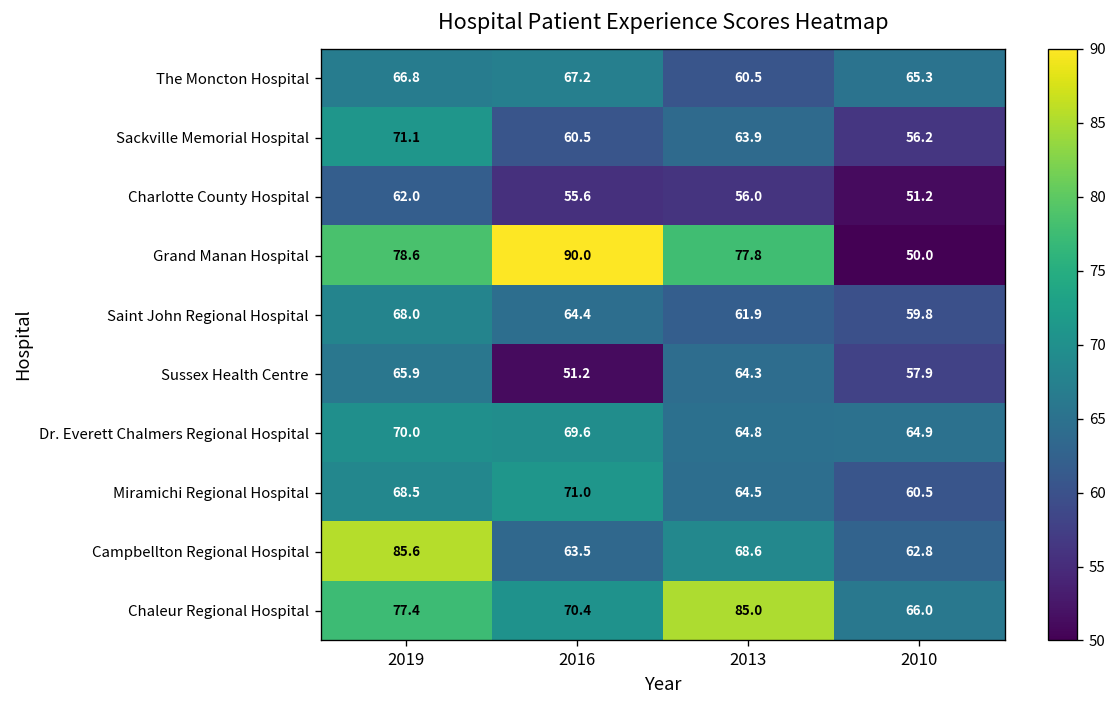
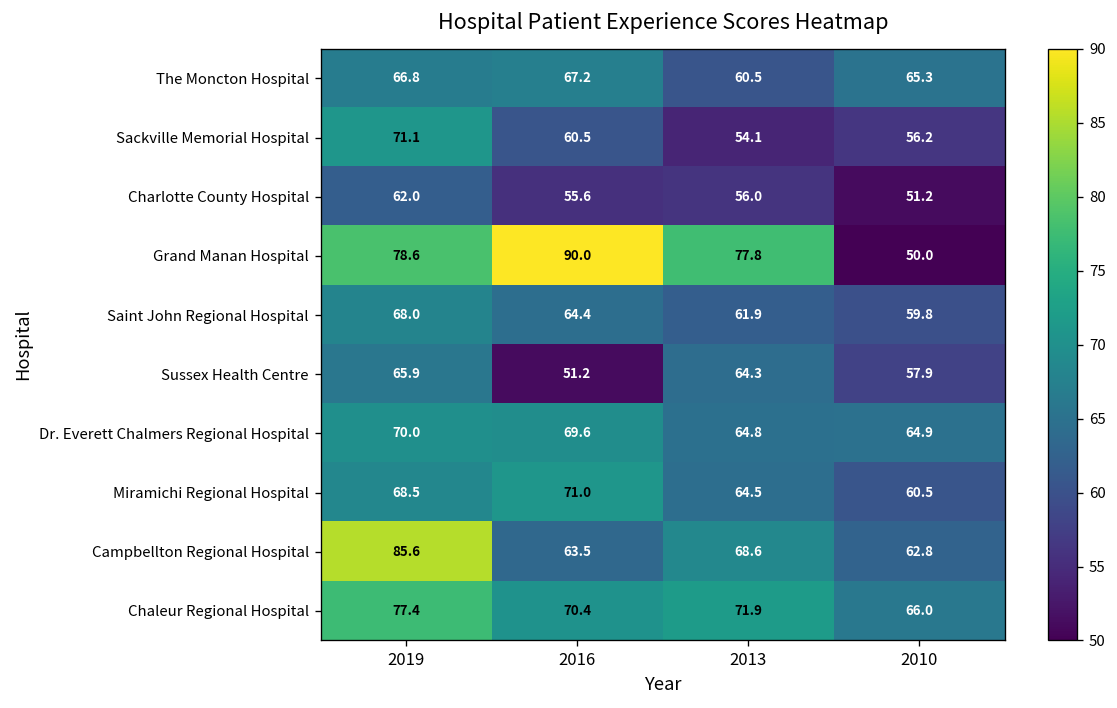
  {
    "The Moncton Hospital": {
      "2019": 66.8,
      "2016": 67.2,
      "2013": 60.5,
      "2010": 65.3
    },
    "Sackville Memorial Hospital": {
      "2019": 71.1,
      "2016": 60.5,
-     "2013": 63.9,
+     "2013": 54.1,
      "2010": 56.2
    },
    "Charlotte County Hospital": {
      "2019": 62.0,
      "2016": 55.6,
      "2013": 56.0,
      "2010": 51.2
    },
    "Grand Manan Hospital": {
      "2019": 78.6,
      "2016": 90.0,
      "2013": 77.8,
      "2010": 50.0
    },
    "Saint John Regional Hospital": {
      "2019": 68.0,
      "2016": 64.4,
      "2013": 61.9,
      "2010": 59.8
    },
    "Sussex Health Centre": {
      "2019": 65.9,
      "2016": 51.2,
      "2013": 64.3,
      "2010": 57.9
    },
    "Dr. Everett Chalmers Regional Hospital": {
      "2019": 70.0,
      "2016": 69.6,
      "2013": 64.8,
      "2010": 64.9
    },
    "Miramichi Regional Hospital": {
      "2019": 68.5,
      "2016": 71.0,
      "2013": 64.5,
      "2010": 60.5
    },
    "Campbellton Regional Hospital": {
      "2019": 85.6,
      "2016": 63.5,
      "2013": 68.6,
      "2010": 62.8
    },
    "Chaleur Regional Hospital": {
      "2019": 77.4,
      "2016": 70.4,
-     "2013": 85.0,
+     "2013": 71.9,
      "2010": 66.0
    }
  }
